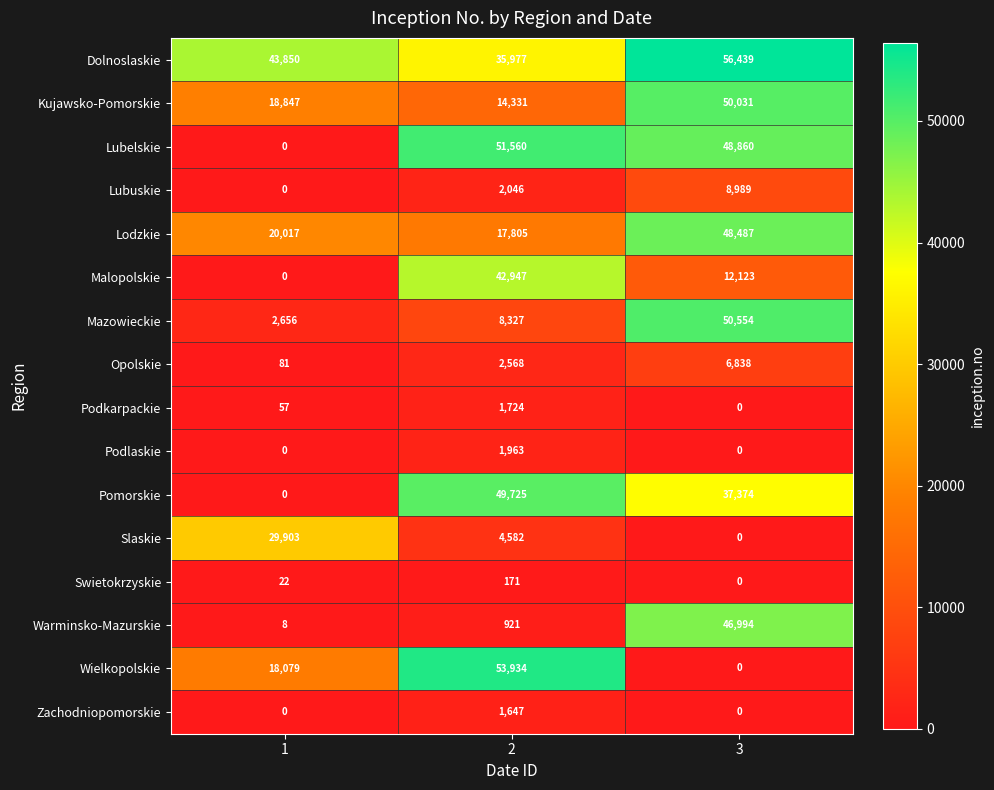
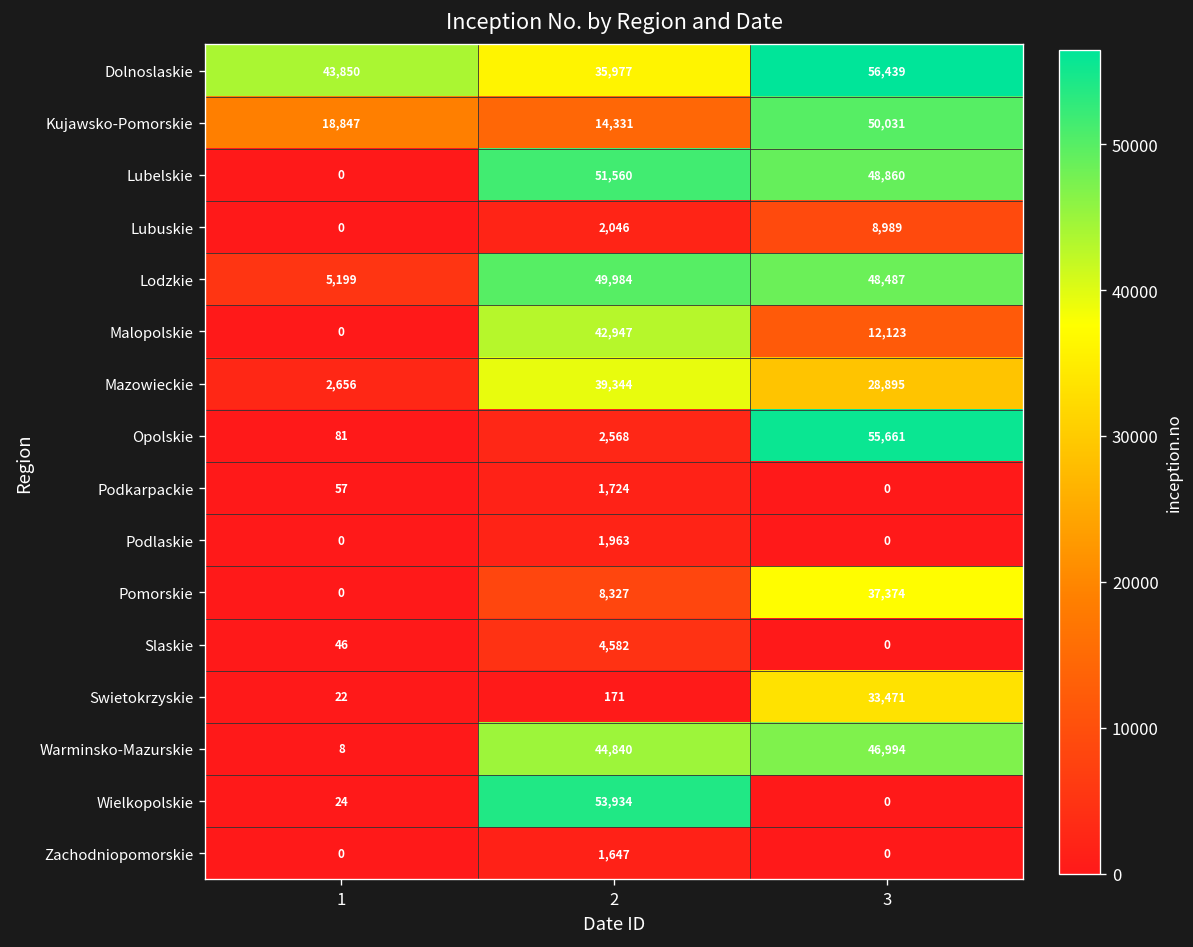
  {
    "Dolnoslaskie": {
      "1": "43,850",
      "2": "35,977",
      "3": "56,439"
    },
    "Kujawsko-Pomorskie": {
      "1": "18,847",
      "2": "14,331",
      "3": "50,031"
    },
    "Lubelskie": {
      "1": "0",
      "2": "51,560",
      "3": "48,860"
    },
    "Lubuskie": {
      "1": "0",
      "2": "2,046",
      "3": "8,989"
    },
    "Lodzkie": {
-     "1": "20,017",
-     "2": "17,805",
+     "1": "5,199",
+     "2": "49,984",
      "3": "48,487"
    },
    "Malopolskie": {
      "1": "0",
      "2": "42,947",
      "3": "12,123"
    },
    "Mazowieckie": {
      "1": "2,656",
-     "2": "8,327",
-     "3": "50,554"
+     "2": "39,344",
+     "3": "28,895"
    },
    "Opolskie": {
      "1": "81",
      "2": "2,568",
-     "3": "6,838"
+     "3": "55,661"
    },
    "Podkarpackie": {
      "1": "57",
      "2": "1,724",
      "3": "0"
    },
    "Podlaskie": {
      "1": "0",
      "2": "1,963",
      "3": "0"
    },
    "Pomorskie": {
      "1": "0",
-     "2": "49,725",
+     "2": "8,327",
      "3": "37,374"
    },
    "Slaskie": {
-     "1": "29,903",
+     "1": "46",
      "2": "4,582",
      "3": "0"
    },
    "Swietokrzyskie": {
      "1": "22",
      "2": "171",
-     "3": "0"
+     "3": "33,471"
    },
    "Warminsko-Mazurskie": {
      "1": "8",
-     "2": "921",
+     "2": "44,840",
      "3": "46,994"
    },
    "Wielkopolskie": {
-     "1": "18,079",
+     "1": "24",
      "2": "53,934",
      "3": "0"
    },
    "Zachodniopomorskie": {
      "1": "0",
      "2": "1,647",
      "3": "0"
    }
  }
